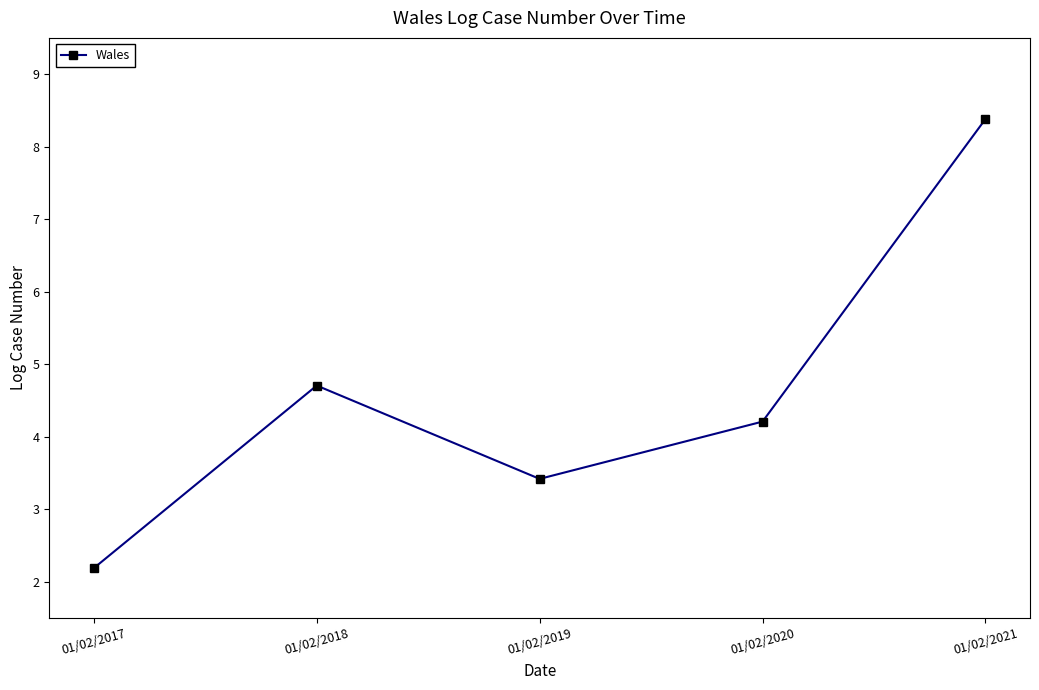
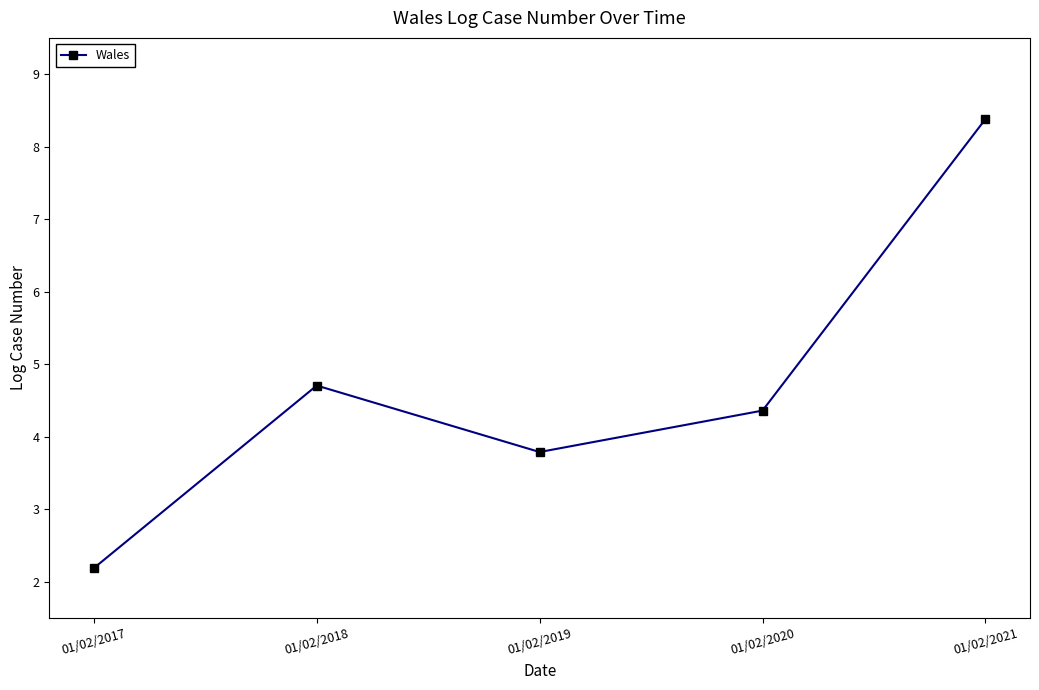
  {
    "01/02/2017": 2.2,
    "01/02/2018": 4.7,
-   "01/02/2019": 3.4,
-   "01/02/2020": 4.2,
+   "01/02/2019": 3.8,
+   "01/02/2020": 4.4,
    "01/02/2021": 8.4
  }
